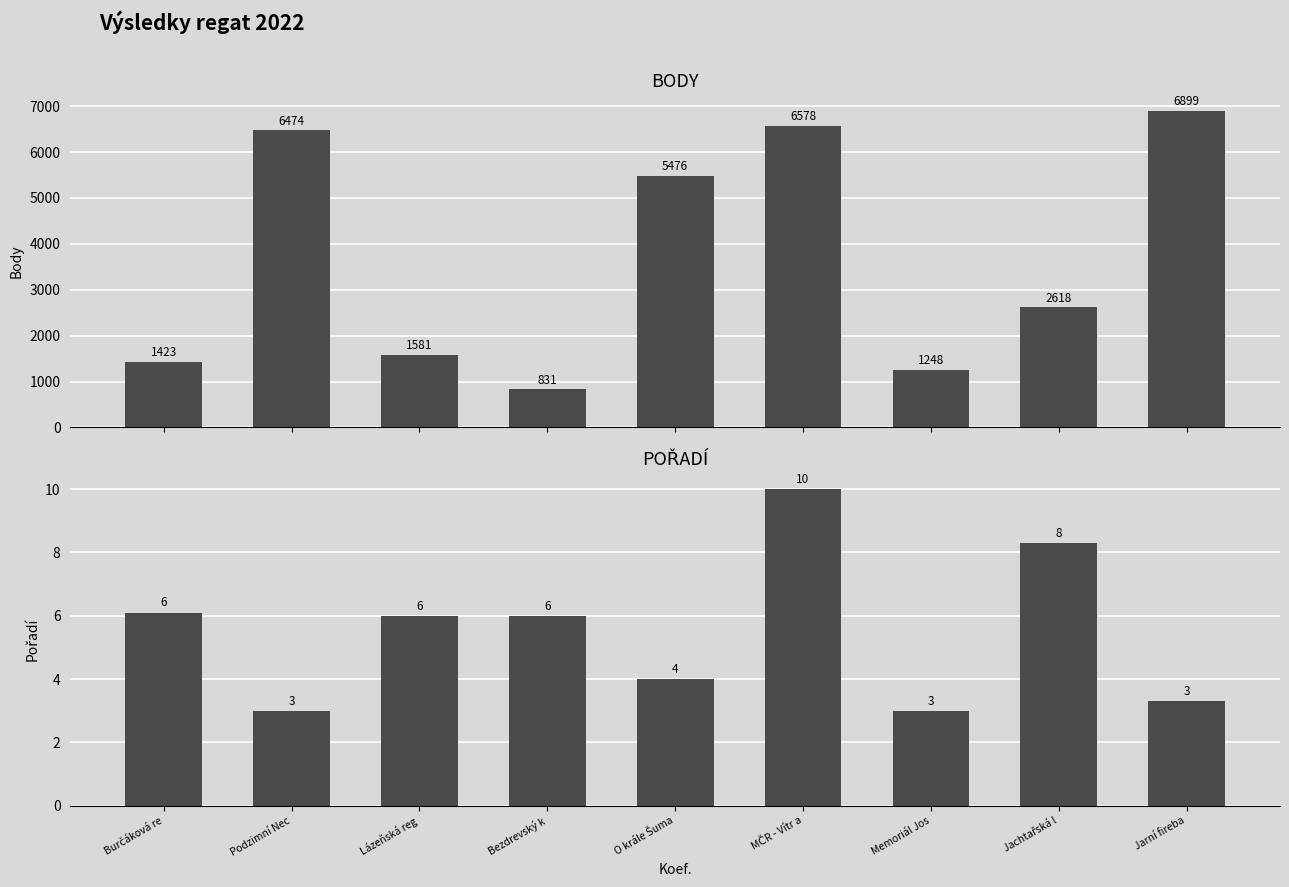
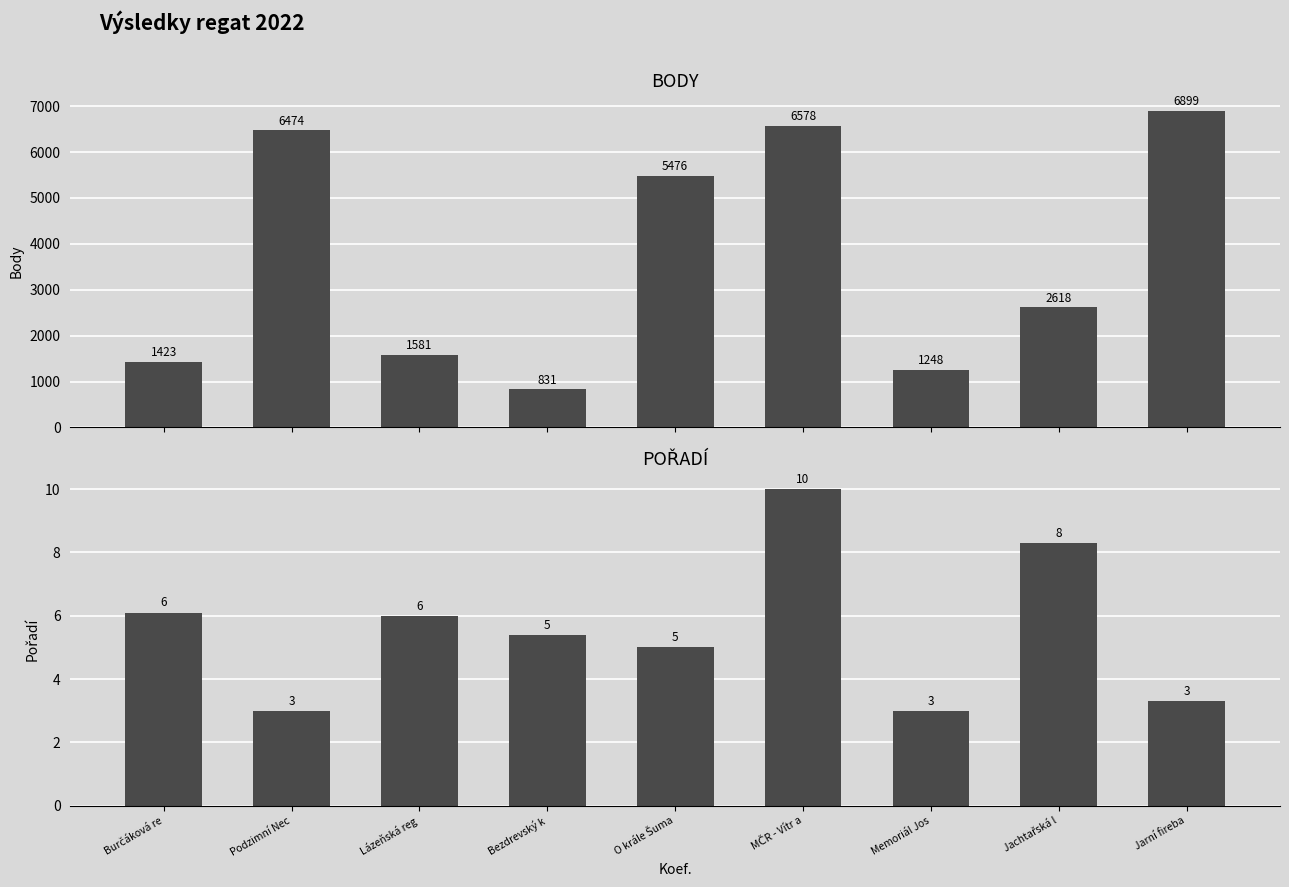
  {
    "POŘADÍ": {
      "Burčáková re": 6,
      "Podzimní Nec": 3,
      "Lázeňská reg": 6,
-     "Bezdrevský k": 6,
-     "O krále Šuma": 4,
+     "Bezdrevský k": 5,
+     "O krále Šuma": 5,
      "MČR - Vítr a": 10,
      "Memoriál Jos": 3,
      "Jachtařská l": 8,
      "Jarní fireba": 3
    }
  }
